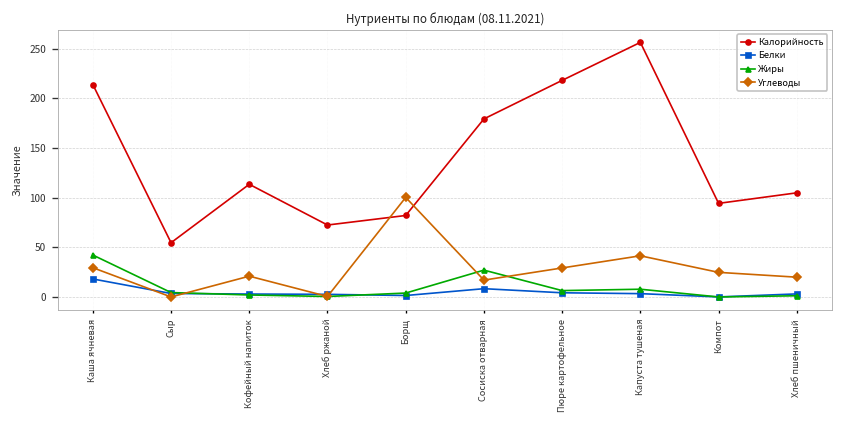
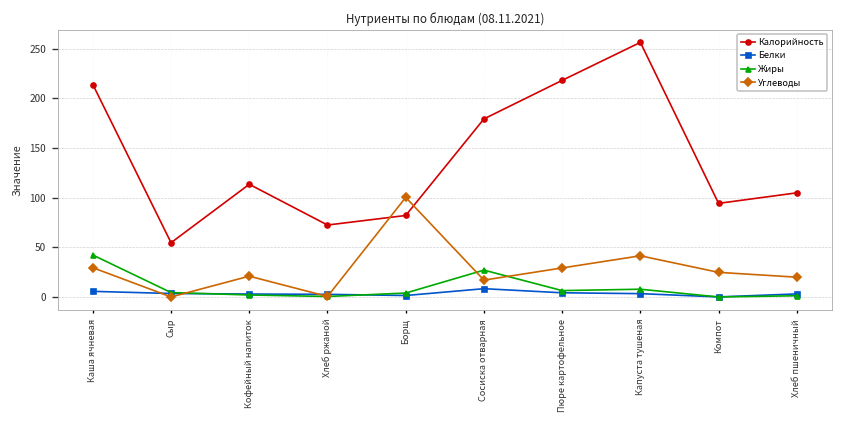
  {
    "Калорийность": {
      "Каша ячневая": 210,
      "Сыр": 50,
      "Кофейный напиток": 110,
      "Хлеб ржаной": 70,
      "Борщ": 80,
      "Сосиска отварная": 180,
      "Пюре картофельное": 220,
      "Капуста тушеная": 260,
      "Компот": 90,
      "Хлеб пшеничный": 100
    },
    "Белки": {
-     "Каша ячневая": 20,
+     "Каша ячневая": 10,
      "Сосиска отварная": 10,
      "Капуста тушеная": 0
    },
    "Жиры": {
      "Каша ячневая": 40,
      "Сосиска отварная": 30,
      "Капуста тушеная": 10
    },
    "Углеводы": {
      "Каша ячневая": 30,
      "Сыр": 0,
      "Кофейный напиток": 20,
      "Борщ": 100,
      "Сосиска отварная": 20,
      "Пюре картофельное": 30,
      "Капуста тушеная": 40,
      "Компот": 20,
      "Хлеб пшеничный": 20
    }
  }
